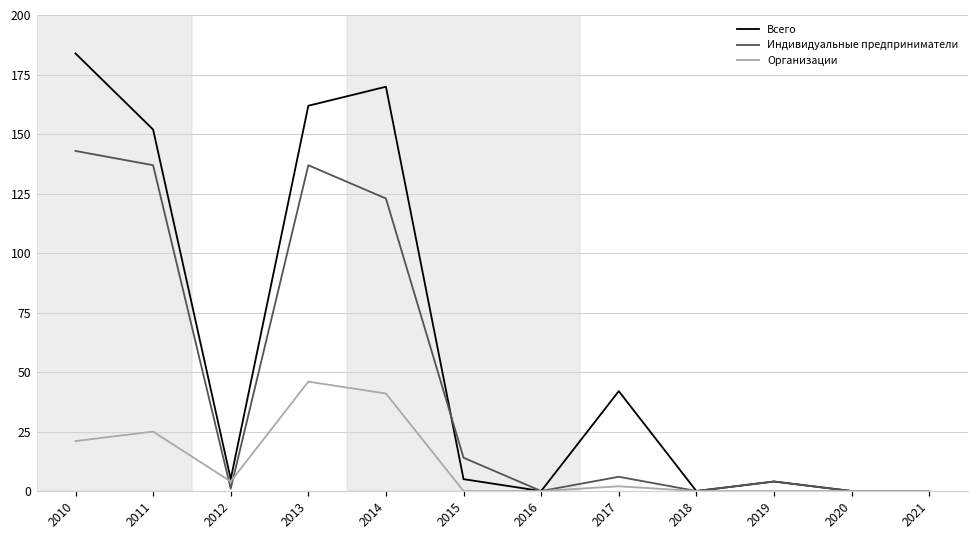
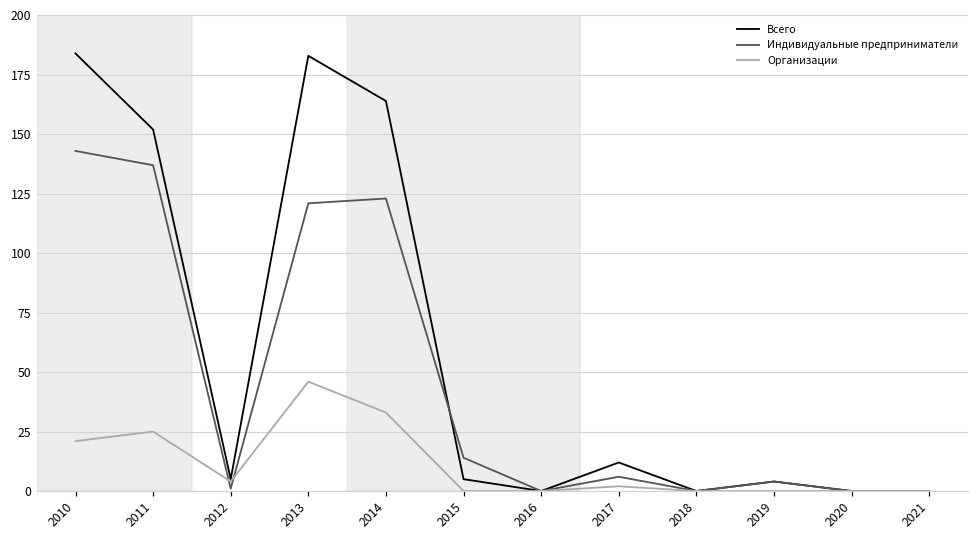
  {
    "Всего": {
      "2010": 184,
      "2011": 152,
-     "2013": 162,
-     "2014": 170,
+     "2013": 183,
+     "2014": 164,
      "2015": 5,
-     "2017": 42
+     "2017": 12
    },
    "Индивидуальные предприниматели": {
      "2010": 143,
      "2011": 137,
      "2012": 1,
-     "2013": 137,
+     "2013": 121,
      "2014": 123,
      "2015": 14,
      "2017": 6
    },
    "Организации": {
      "2010": 21,
      "2011": 25,
      "2013": 46,
-     "2014": 41,
+     "2014": 33,
      "2015": 0,
      "2017": 2,
      "2019": 0
    }
  }
